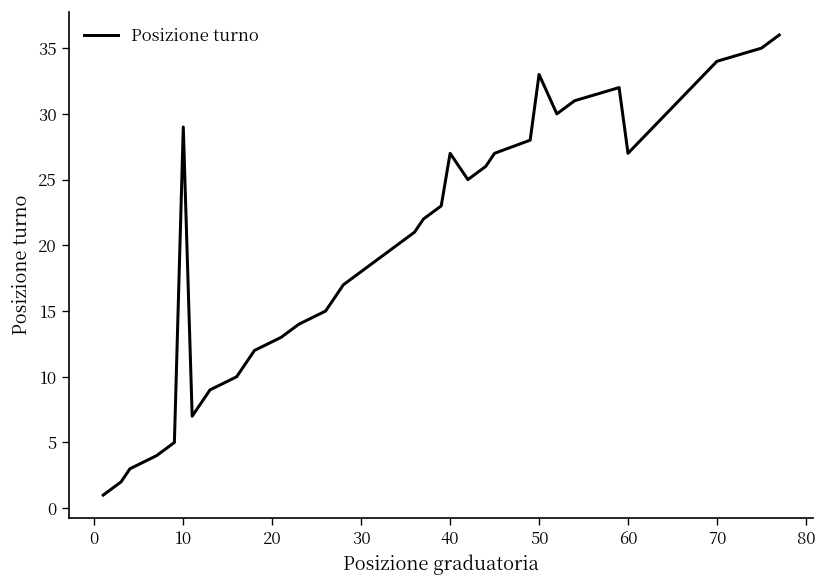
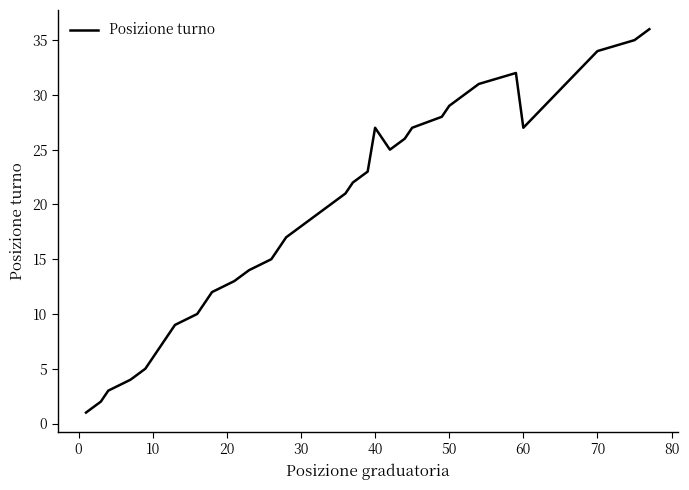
  {
-   "10": 29,
+   "10": 6,
    "30": 18,
    "40": 27,
-   "50": 33,
+   "50": 29,
    "60": 27,
    "70": 34
  }
